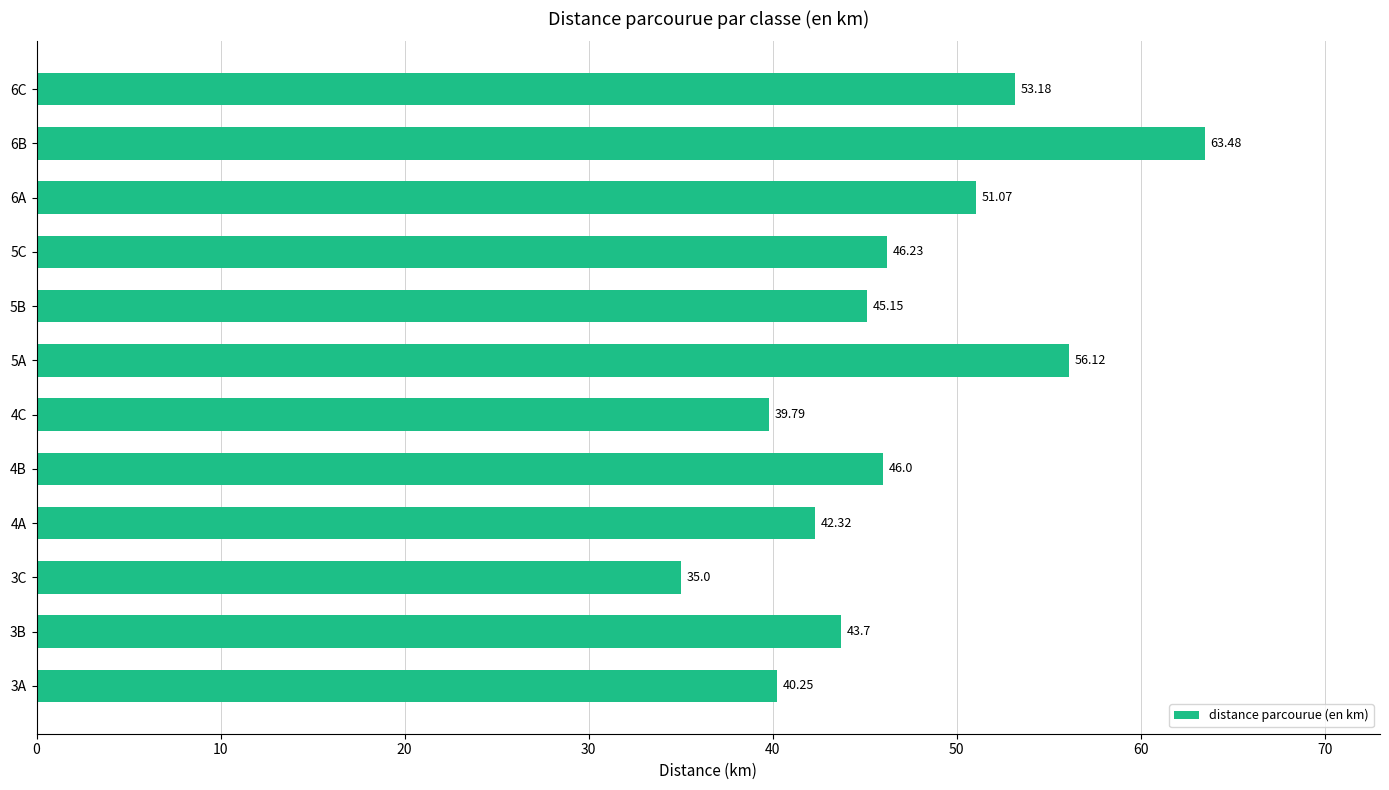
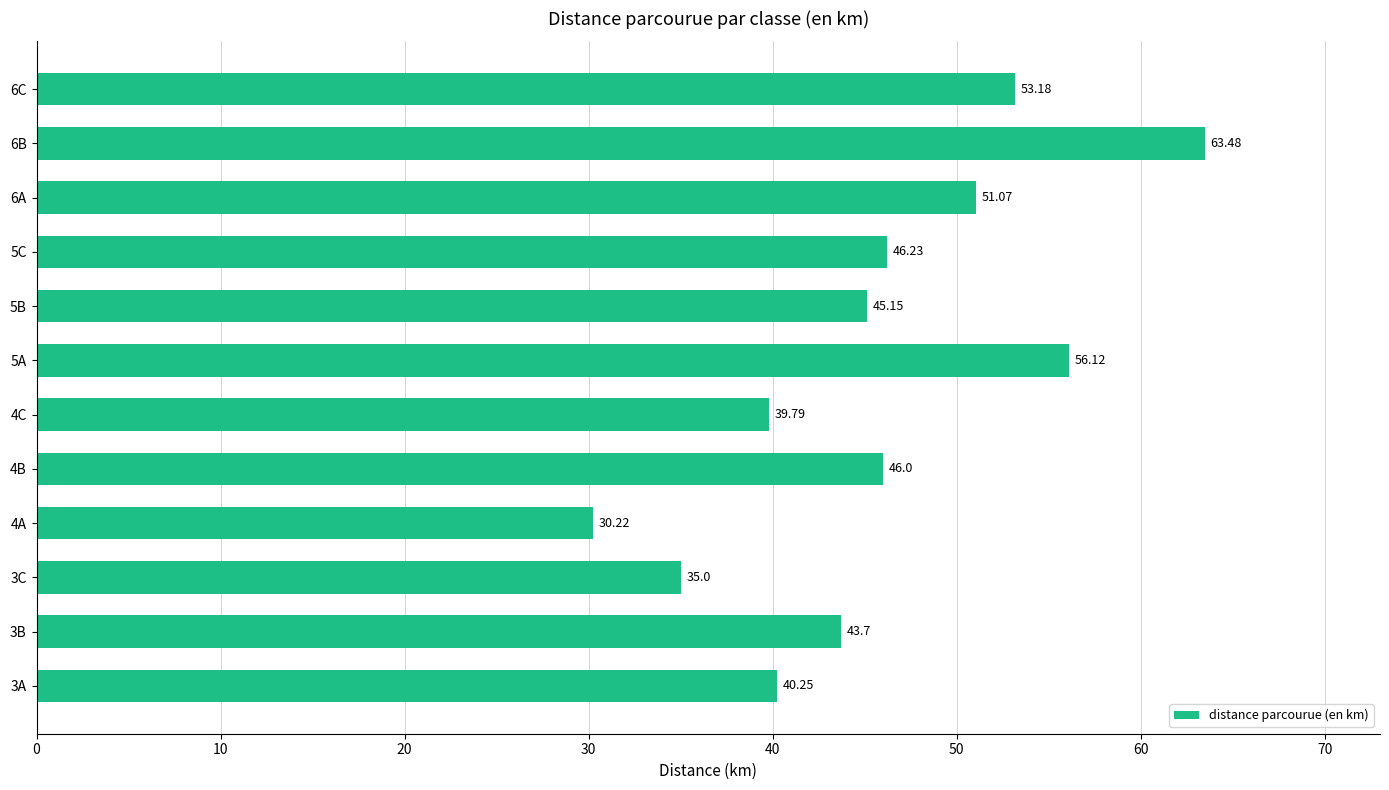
  {
    "6C": 53.18,
    "6B": 63.48,
    "6A": 51.07,
    "5C": 46.23,
    "5B": 45.15,
    "5A": 56.12,
    "4C": 39.79,
    "4B": 46.0,
-   "4A": 42.32,
+   "4A": 30.22,
    "3C": 35.0,
    "3B": 43.7,
    "3A": 40.25
  }
